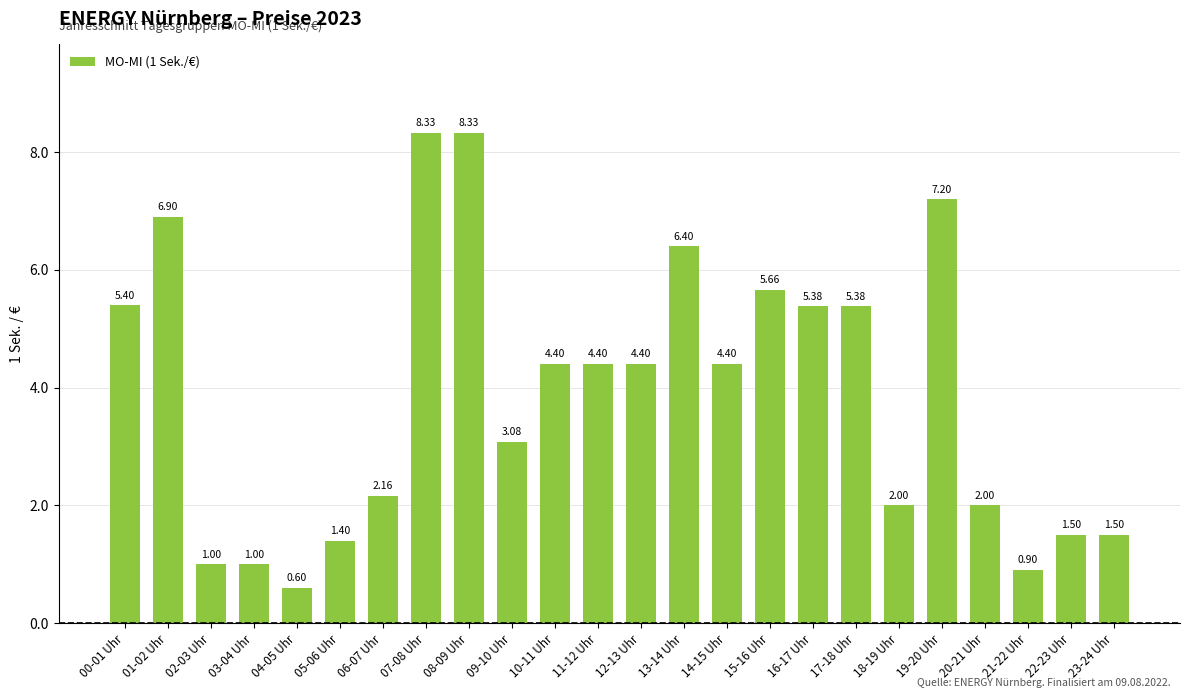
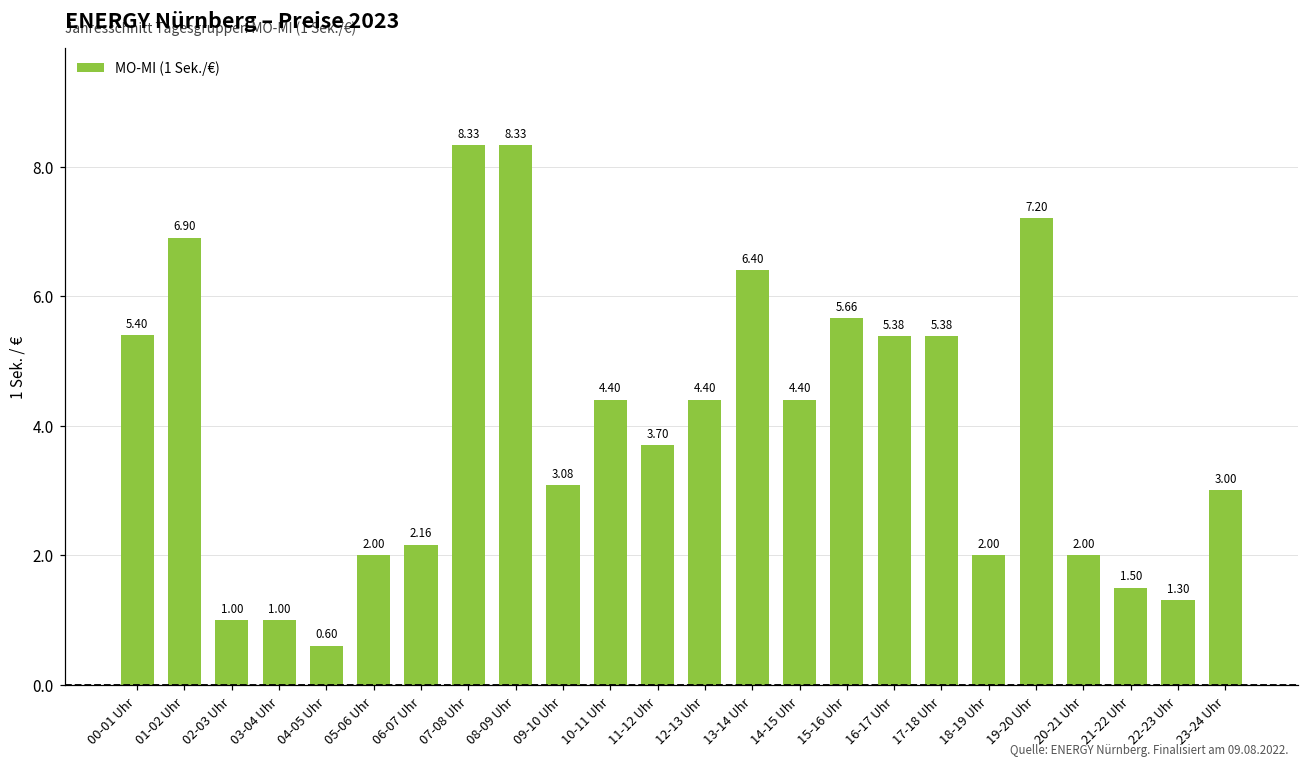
  {
    "00-01 Uhr": 5.40,
    "01-02 Uhr": 6.90,
    "02-03 Uhr": 1.00,
    "03-04 Uhr": 1.00,
    "04-05 Uhr": 0.60,
-   "05-06 Uhr": 1.40,
+   "05-06 Uhr": 2.00,
    "06-07 Uhr": 2.16,
    "07-08 Uhr": 8.33,
    "08-09 Uhr": 8.33,
    "09-10 Uhr": 3.08,
    "10-11 Uhr": 4.40,
-   "11-12 Uhr": 4.40,
+   "11-12 Uhr": 3.70,
    "12-13 Uhr": 4.40,
    "13-14 Uhr": 6.40,
    "14-15 Uhr": 4.40,
    "15-16 Uhr": 5.66,
    "16-17 Uhr": 5.38,
    "17-18 Uhr": 5.38,
    "18-19 Uhr": 2.00,
    "19-20 Uhr": 7.20,
    "20-21 Uhr": 2.00,
-   "21-22 Uhr": 0.90,
-   "22-23 Uhr": 1.50,
-   "23-24 Uhr": 1.50
+   "21-22 Uhr": 1.50,
+   "22-23 Uhr": 1.30,
+   "23-24 Uhr": 3.00
  }
